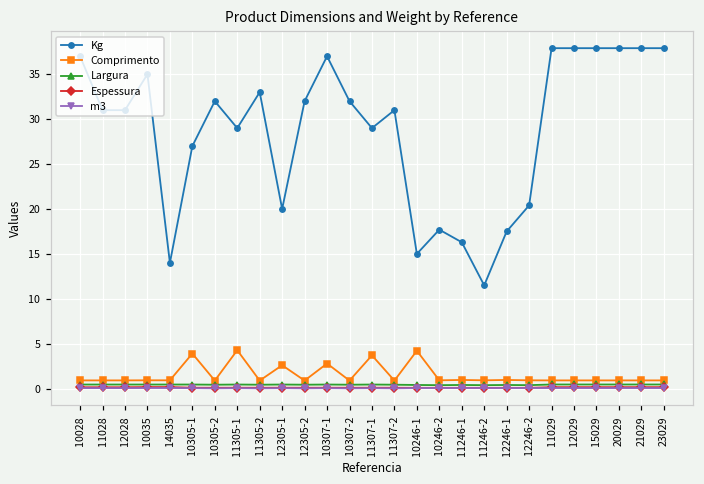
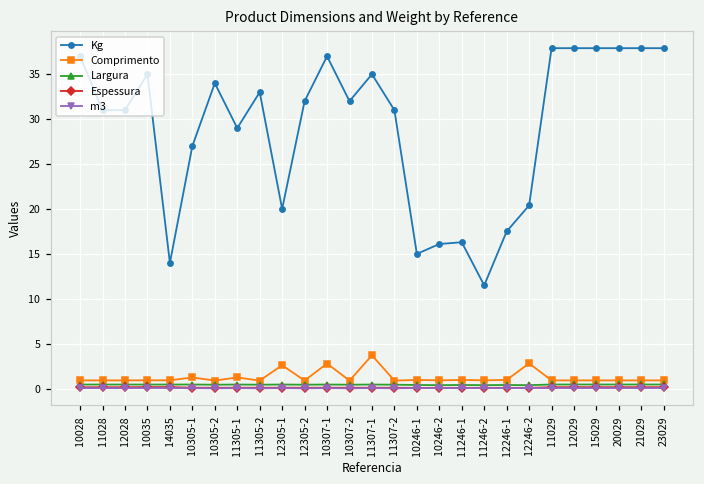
  {
    "Kg": {
      "14035": 14,
      "10305-1": 27,
-     "10305-2": 32,
+     "10305-2": 34,
      "11305-1": 29,
      "11305-2": 33,
      "12305-1": 20,
      "12305-2": 32,
      "10307-1": 37,
      "10307-2": 32,
-     "11307-1": 29,
+     "11307-1": 35,
      "11307-2": 31,
      "10246-1": 15,
-     "10246-2": 18,
+     "10246-2": 16,
      "11246-1": 16,
      "11246-2": 12,
      "12246-1": 18,
      "12246-2": 20,
      "11029": 38,
      "12029": 38,
      "15029": 38,
      "20029": 38,
      "21029": 38,
      "23029": 38
    },
    "Comprimento": {
      "10028": 1,
      "11028": 1,
      "12028": 1,
      "10035": 1,
      "14035": 1,
-     "10305-1": 4,
+     "10305-1": 1,
      "10305-2": 1,
-     "11305-1": 4,
+     "11305-1": 1,
      "11305-2": 1,
      "12305-1": 3,
      "12305-2": 1,
      "10307-1": 3,
      "10307-2": 1,
      "11307-1": 4,
      "11307-2": 1,
-     "10246-1": 4,
+     "10246-1": 1,
      "10246-2": 1,
      "11246-1": 1,
      "11246-2": 1,
      "12246-1": 1,
-     "12246-2": 1,
+     "12246-2": 3,
      "11029": 1,
      "12029": 1,
      "15029": 1,
      "20029": 1,
      "21029": 1,
      "23029": 1
    },
    "Largura": {
      "10305-1": 0,
      "10305-2": 0,
      "11305-1": 0,
      "11305-2": 0,
      "12305-1": 0,
      "12305-2": 0,
      "10307-1": 0,
      "10307-2": 0,
      "11307-1": 0,
      "11307-2": 0,
      "10246-1": 0,
      "11246-1": 0,
      "12246-1": 0
    }
  }
